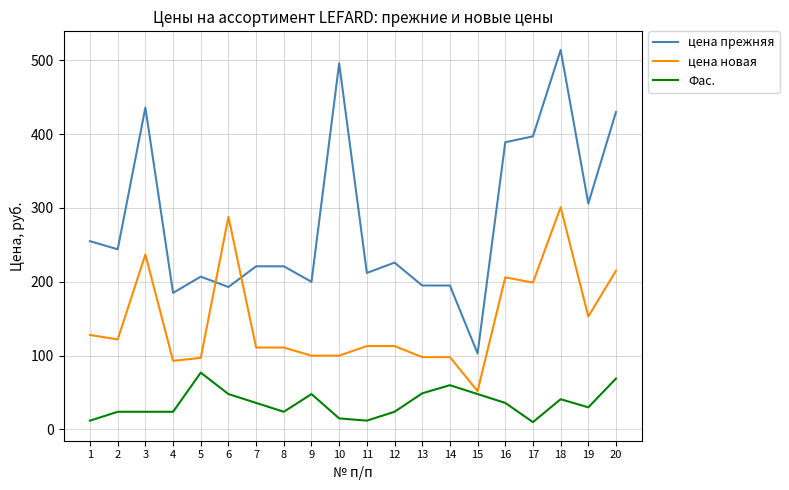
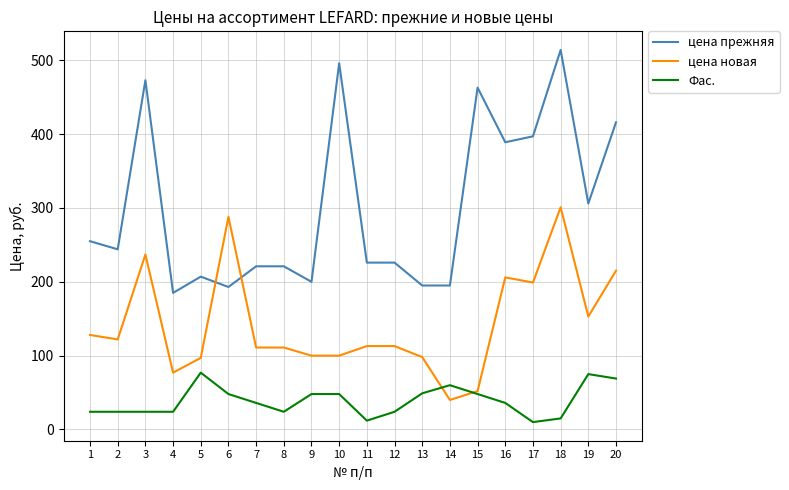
  {
    "цена прежняя": {
      "1": 260,
      "2": 240,
-     "3": 440,
+     "3": 470,
      "4": 190,
      "5": 210,
      "6": 190,
      "7": 220,
      "8": 220,
      "9": 200,
      "10": 500,
-     "11": 210,
+     "11": 230,
      "12": 230,
      "13": 200,
      "14": 200,
-     "15": 100,
+     "15": 460,
      "16": 390,
      "17": 400,
      "18": 510,
      "19": 310,
-     "20": 430
+     "20": 420
    },
    "цена новая": {
      "1": 130,
      "2": 120,
      "3": 240,
-     "4": 90,
+     "4": 80,
      "5": 100,
      "6": 290,
      "7": 110,
      "8": 110,
      "9": 100,
      "10": 100,
      "11": 110,
      "12": 110,
      "13": 100,
-     "14": 100,
+     "14": 40,
      "15": 50,
      "16": 210,
      "17": 200,
      "18": 300,
      "19": 150,
      "20": 220
    },
    "Фас.": {
-     "1": 10,
+     "1": 20,
      "2": 20,
      "3": 20,
      "4": 20,
      "5": 80,
      "6": 50,
      "7": 40,
      "8": 20,
      "9": 50,
-     "10": 20,
+     "10": 50,
      "11": 10,
      "12": 20,
      "13": 50,
      "14": 60,
      "15": 50,
      "16": 40,
      "17": 10,
-     "18": 40,
-     "19": 30,
+     "18": 20,
+     "19": 80,
      "20": 70
    }
  }
